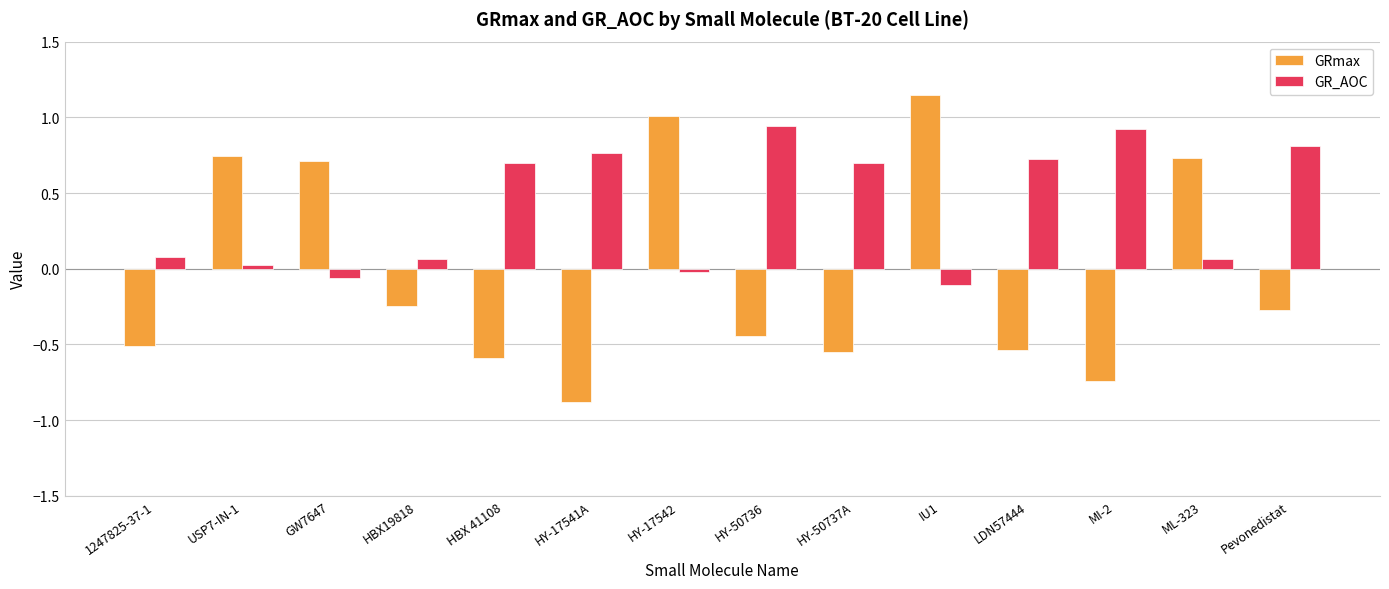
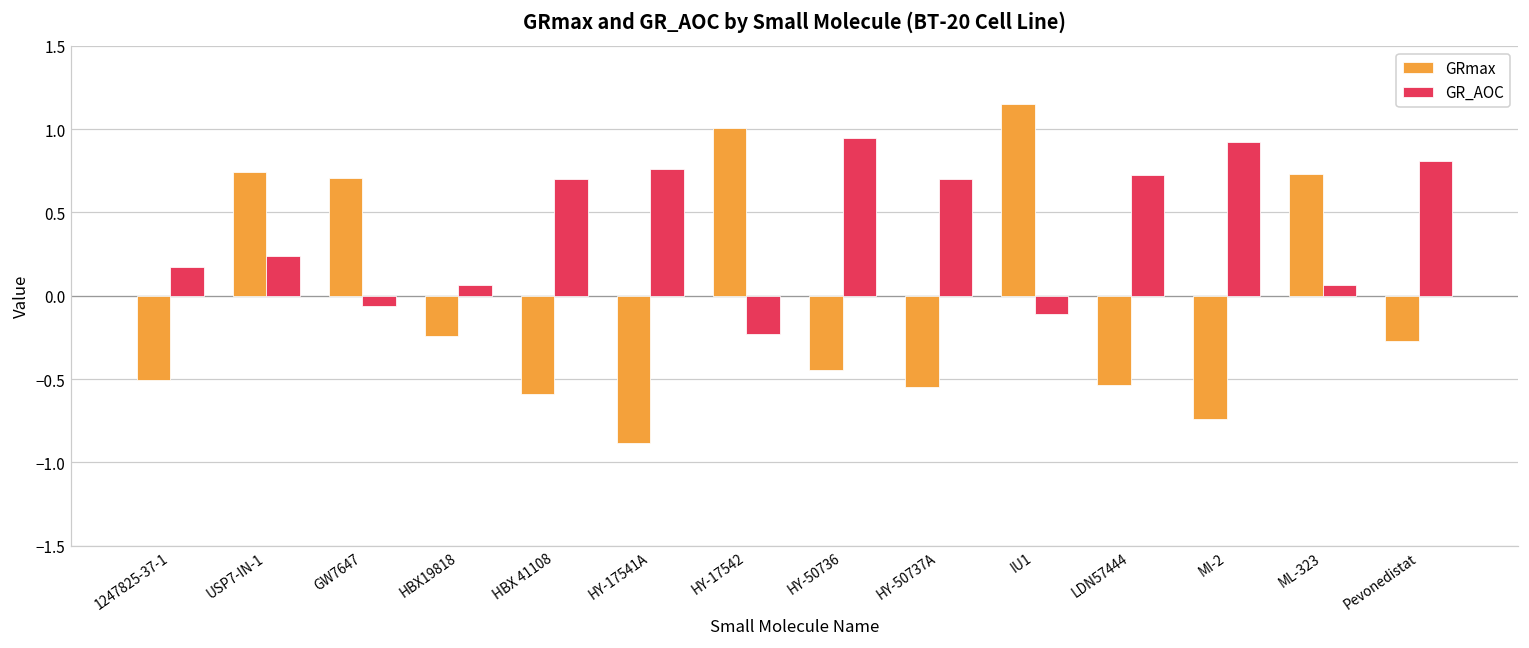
  {
    "GRmax": {
      "1247825-37-1": -0.51,
      "USP7-IN-1": 0.75,
      "GW7647": 0.71,
      "HBX19818": -0.24,
      "HBX 41108": -0.59,
      "HY-17541A": -0.88,
      "HY-17542": 1.01,
      "HY-50736": -0.44,
      "HY-50737A": -0.55,
      "IU1": 1.15,
      "LDN57444": -0.54,
      "MI-2": -0.74,
      "ML-323": 0.73,
      "Pevonedistat": -0.27
    },
    "GR_AOC": {
-     "1247825-37-1": 0.08,
-     "USP7-IN-1": 0.02,
+     "1247825-37-1": 0.17,
+     "USP7-IN-1": 0.24,
      "GW7647": -0.06,
      "HBX19818": 0.06,
      "HBX 41108": 0.70,
      "HY-17541A": 0.76,
-     "HY-17542": -0.02,
+     "HY-17542": -0.23,
      "HY-50736": 0.94,
      "HY-50737A": 0.70,
      "IU1": -0.11,
      "LDN57444": 0.72,
      "MI-2": 0.92,
      "ML-323": 0.07,
      "Pevonedistat": 0.81
    }
  }
